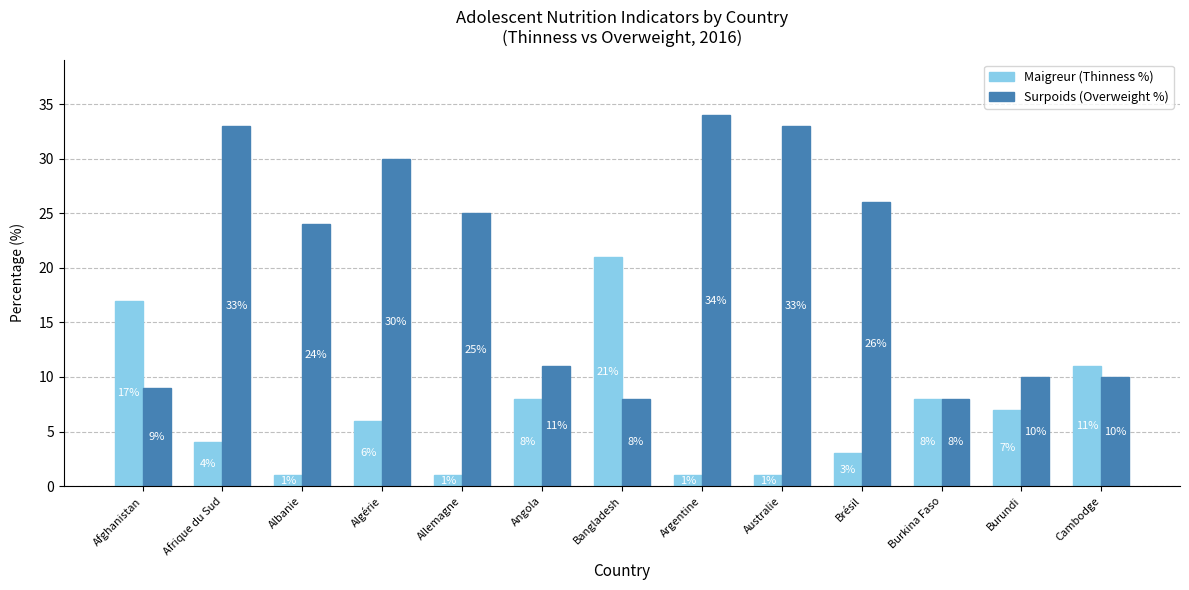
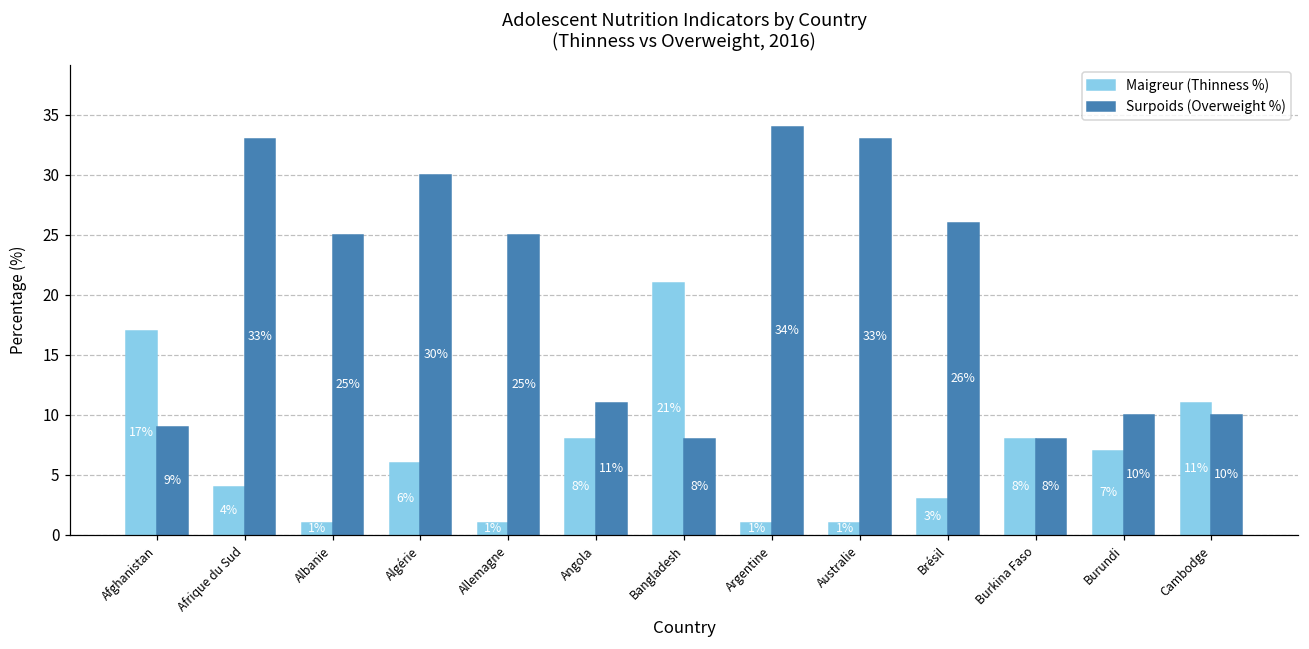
  {
    "Maigreur (Thinness %)": {
      "Afghanistan": "17%",
      "Afrique du Sud": "4%",
      "Albanie": "1%",
      "Algérie": "6%",
      "Allemagne": "1%",
      "Angola": "8%",
      "Bangladesh": "21%",
      "Argentine": "1%",
      "Australie": "1%",
      "Brésil": "3%",
      "Burkina Faso": "8%",
      "Burundi": "7%",
      "Cambodge": "11%"
    },
    "Surpoids (Overweight %)": {
      "Afghanistan": "9%",
      "Afrique du Sud": "33%",
-     "Albanie": "24%",
+     "Albanie": "25%",
      "Algérie": "30%",
      "Allemagne": "25%",
      "Angola": "11%",
      "Bangladesh": "8%",
      "Argentine": "34%",
      "Australie": "33%",
      "Brésil": "26%",
      "Burkina Faso": "8%",
      "Burundi": "10%",
      "Cambodge": "10%"
    }
  }
